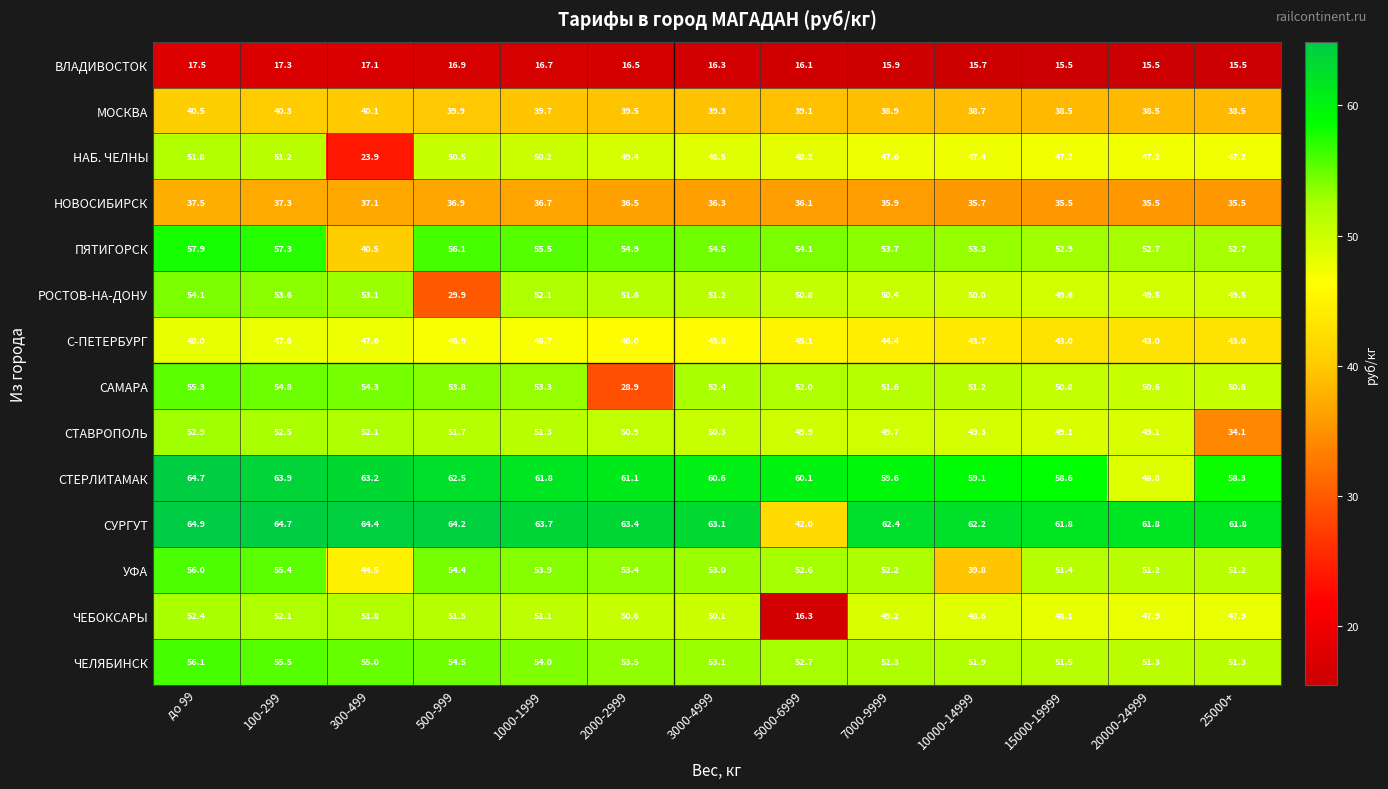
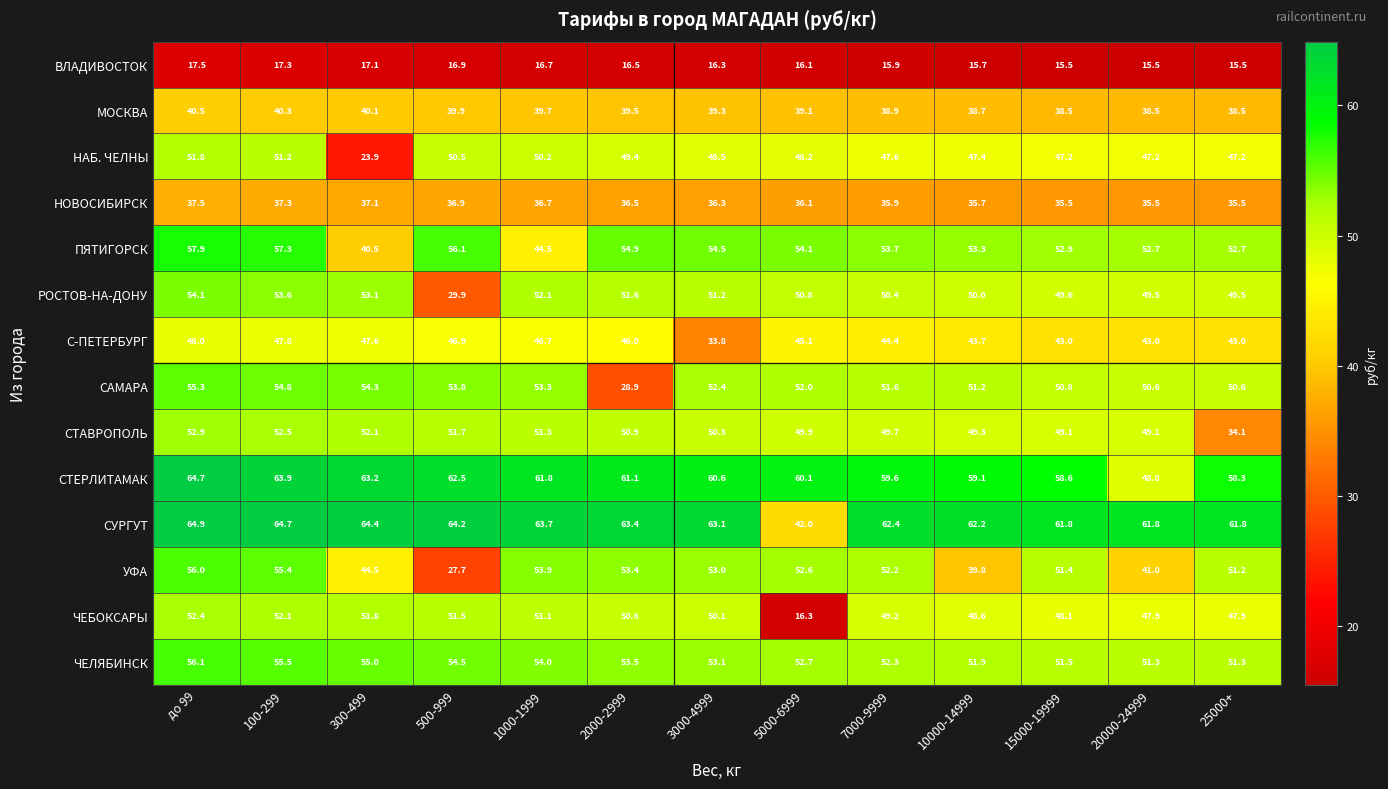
  {
    "ВЛАДИВОСТОК": {
      "до 99": 17.5,
      "100-299": 17.3,
      "300-499": 17.1,
      "500-999": 16.9,
      "1000-1999": 16.7,
      "2000-2999": 16.5,
      "3000-4999": 16.3,
      "5000-6999": 16.1,
      "7000-9999": 15.9,
      "10000-14999": 15.7,
      "15000-19999": 15.5,
      "20000-24999": 15.5,
      "25000+": 15.5
    },
    "МОСКВА": {
      "до 99": 40.5,
      "100-299": 40.3,
      "300-499": 40.1,
      "500-999": 39.9,
      "1000-1999": 39.7,
      "2000-2999": 39.5,
      "3000-4999": 39.3,
      "5000-6999": 39.1,
      "7000-9999": 38.9,
      "10000-14999": 38.7,
      "15000-19999": 38.5,
      "20000-24999": 38.5,
      "25000+": 38.5
    },
    "НАБ. ЧЕЛНЫ": {
      "до 99": 51.8,
      "100-299": 51.2,
      "300-499": 23.9,
      "500-999": 50.5,
      "1000-1999": 50.2,
      "2000-2999": 49.4,
      "3000-4999": 48.5,
      "5000-6999": 48.2,
      "7000-9999": 47.6,
      "10000-14999": 47.4,
      "15000-19999": 47.2,
      "20000-24999": 47.2,
      "25000+": 47.2
    },
    "НОВОСИБИРСК": {
      "до 99": 37.5,
      "100-299": 37.3,
      "300-499": 37.1,
      "500-999": 36.9,
      "1000-1999": 36.7,
      "2000-2999": 36.5,
      "3000-4999": 36.3,
      "5000-6999": 36.1,
      "7000-9999": 35.9,
      "10000-14999": 35.7,
      "15000-19999": 35.5,
      "20000-24999": 35.5,
      "25000+": 35.5
    },
    "ПЯТИГОРСК": {
      "до 99": 57.9,
      "100-299": 57.3,
      "300-499": 40.5,
      "500-999": 56.1,
-     "1000-1999": 55.5,
+     "1000-1999": 44.5,
      "2000-2999": 54.9,
      "3000-4999": 54.5,
      "5000-6999": 54.1,
      "7000-9999": 53.7,
      "10000-14999": 53.3,
      "15000-19999": 52.9,
      "20000-24999": 52.7,
      "25000+": 52.7
    },
    "РОСТОВ-НА-ДОНУ": {
      "до 99": 54.1,
      "100-299": 53.6,
      "300-499": 53.1,
      "500-999": 29.9,
      "1000-1999": 52.1,
      "2000-2999": 51.6,
      "3000-4999": 51.2,
      "5000-6999": 50.8,
      "7000-9999": 50.4,
      "10000-14999": 50.0,
      "15000-19999": 49.6,
      "20000-24999": 49.5,
      "25000+": 49.5
    },
    "С-ПЕТЕРБУРГ": {
      "до 99": 48.0,
      "100-299": 47.8,
      "300-499": 47.6,
      "500-999": 46.9,
      "1000-1999": 46.7,
      "2000-2999": 46.0,
-     "3000-4999": 45.8,
+     "3000-4999": 33.8,
      "5000-6999": 45.1,
      "7000-9999": 44.4,
      "10000-14999": 43.7,
      "15000-19999": 43.0,
      "20000-24999": 43.0,
      "25000+": 43.0
    },
    "САМАРА": {
      "до 99": 55.3,
      "100-299": 54.8,
      "300-499": 54.3,
      "500-999": 53.8,
      "1000-1999": 53.3,
      "2000-2999": 28.9,
      "3000-4999": 52.4,
      "5000-6999": 52.0,
      "7000-9999": 51.6,
      "10000-14999": 51.2,
      "15000-19999": 50.8,
      "20000-24999": 50.6,
      "25000+": 50.6
    },
    "СТАВРОПОЛЬ": {
      "до 99": 52.9,
      "100-299": 52.5,
      "300-499": 52.1,
      "500-999": 51.7,
      "1000-1999": 51.3,
      "2000-2999": 50.9,
      "3000-4999": 50.3,
      "5000-6999": 49.9,
      "7000-9999": 49.7,
      "10000-14999": 49.3,
      "15000-19999": 49.1,
      "20000-24999": 49.1,
      "25000+": 34.1
    },
    "СТЕРЛИТАМАК": {
      "до 99": 64.7,
      "100-299": 63.9,
      "300-499": 63.2,
      "500-999": 62.5,
      "1000-1999": 61.8,
      "2000-2999": 61.1,
      "3000-4999": 60.6,
      "5000-6999": 60.1,
      "7000-9999": 59.6,
      "10000-14999": 59.1,
      "15000-19999": 58.6,
      "20000-24999": 48.8,
      "25000+": 58.3
    },
    "СУРГУТ": {
      "до 99": 64.9,
      "100-299": 64.7,
      "300-499": 64.4,
      "500-999": 64.2,
      "1000-1999": 63.7,
      "2000-2999": 63.4,
      "3000-4999": 63.1,
      "5000-6999": 42.0,
      "7000-9999": 62.4,
      "10000-14999": 62.2,
      "15000-19999": 61.8,
      "20000-24999": 61.8,
      "25000+": 61.8
    },
    "УФА": {
      "до 99": 56.0,
      "100-299": 55.4,
      "300-499": 44.5,
-     "500-999": 54.4,
+     "500-999": 27.7,
      "1000-1999": 53.9,
      "2000-2999": 53.4,
      "3000-4999": 53.0,
      "5000-6999": 52.6,
      "7000-9999": 52.2,
      "10000-14999": 39.8,
      "15000-19999": 51.4,
-     "20000-24999": 51.2,
+     "20000-24999": 41.0,
      "25000+": 51.2
    },
    "ЧЕБОКСАРЫ": {
      "до 99": 52.4,
      "100-299": 52.1,
      "300-499": 51.8,
      "500-999": 51.5,
      "1000-1999": 51.1,
      "2000-2999": 50.6,
      "3000-4999": 50.1,
      "5000-6999": 16.3,
      "7000-9999": 49.2,
      "10000-14999": 48.6,
      "15000-19999": 48.1,
      "20000-24999": 47.9,
      "25000+": 47.9
    },
    "ЧЕЛЯБИНСК": {
      "до 99": 56.1,
      "100-299": 55.5,
      "300-499": 55.0,
      "500-999": 54.5,
      "1000-1999": 54.0,
      "2000-2999": 53.5,
      "3000-4999": 53.1,
      "5000-6999": 52.7,
      "7000-9999": 52.3,
      "10000-14999": 51.9,
      "15000-19999": 51.5,
      "20000-24999": 51.3,
      "25000+": 51.3
    }
  }
